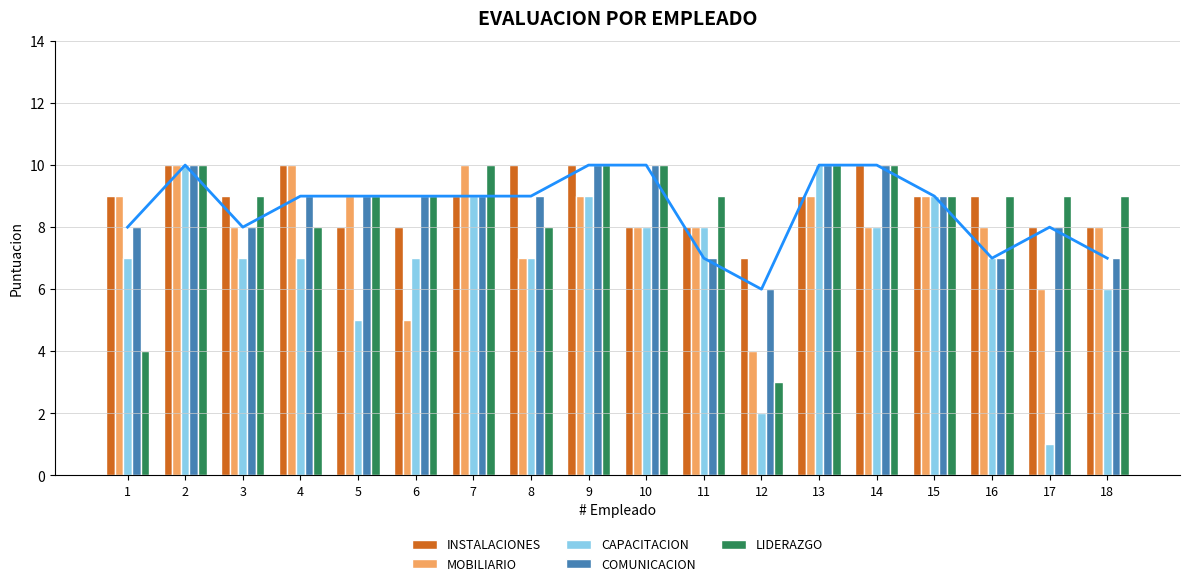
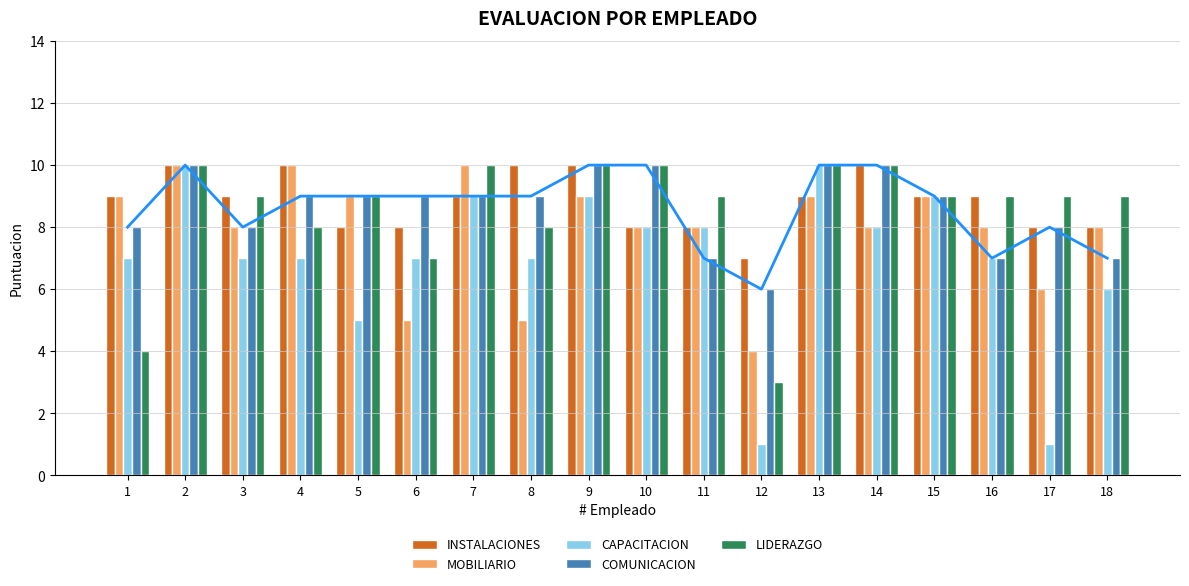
  {
    "INSTALACIONES": {
      "1": 9,
      "2": 10,
      "3": 9,
      "4": 10,
      "5": 8,
      "6": 8,
      "7": 9,
      "8": 10,
      "9": 10,
      "10": 8,
      "11": 8,
      "12": 7,
      "13": 9,
      "14": 10,
      "15": 9,
      "16": 9,
      "17": 8,
      "18": 8
    },
    "MOBILIARIO": {
      "1": 9,
      "2": 10,
      "3": 8,
      "4": 10,
      "5": 9,
      "6": 5,
      "7": 10,
-     "8": 7,
+     "8": 5,
      "9": 9,
      "10": 8,
      "11": 8,
      "12": 4,
      "13": 9,
      "14": 8,
      "15": 9,
      "16": 8,
      "17": 6,
      "18": 8
    },
    "CAPACITACION": {
      "1": 7,
      "2": 10,
      "3": 7,
      "4": 7,
      "5": 5,
      "6": 7,
      "7": 9,
      "8": 7,
      "9": 9,
      "10": 8,
      "11": 8,
-     "12": 2,
+     "12": 1,
      "13": 10,
      "14": 8,
      "15": 9,
      "16": 7,
      "17": 1,
      "18": 6
    },
    "COMUNICACION": {
      "1": 8,
      "2": 10,
      "3": 8,
      "4": 9,
      "5": 9,
      "6": 9,
      "7": 9,
      "8": 9,
      "9": 10,
      "10": 10,
      "11": 7,
      "12": 6,
      "13": 10,
      "14": 10,
      "15": 9,
      "16": 7,
      "17": 8,
      "18": 7
    },
    "LIDERAZGO": {
      "1": 4,
      "2": 10,
      "3": 9,
      "4": 8,
      "5": 9,
-     "6": 9,
+     "6": 7,
      "7": 10,
      "8": 8,
      "9": 10,
      "10": 10,
      "11": 9,
      "12": 3,
      "13": 10,
      "14": 10,
      "15": 9,
      "16": 9,
      "17": 9,
      "18": 9
    }
  }
